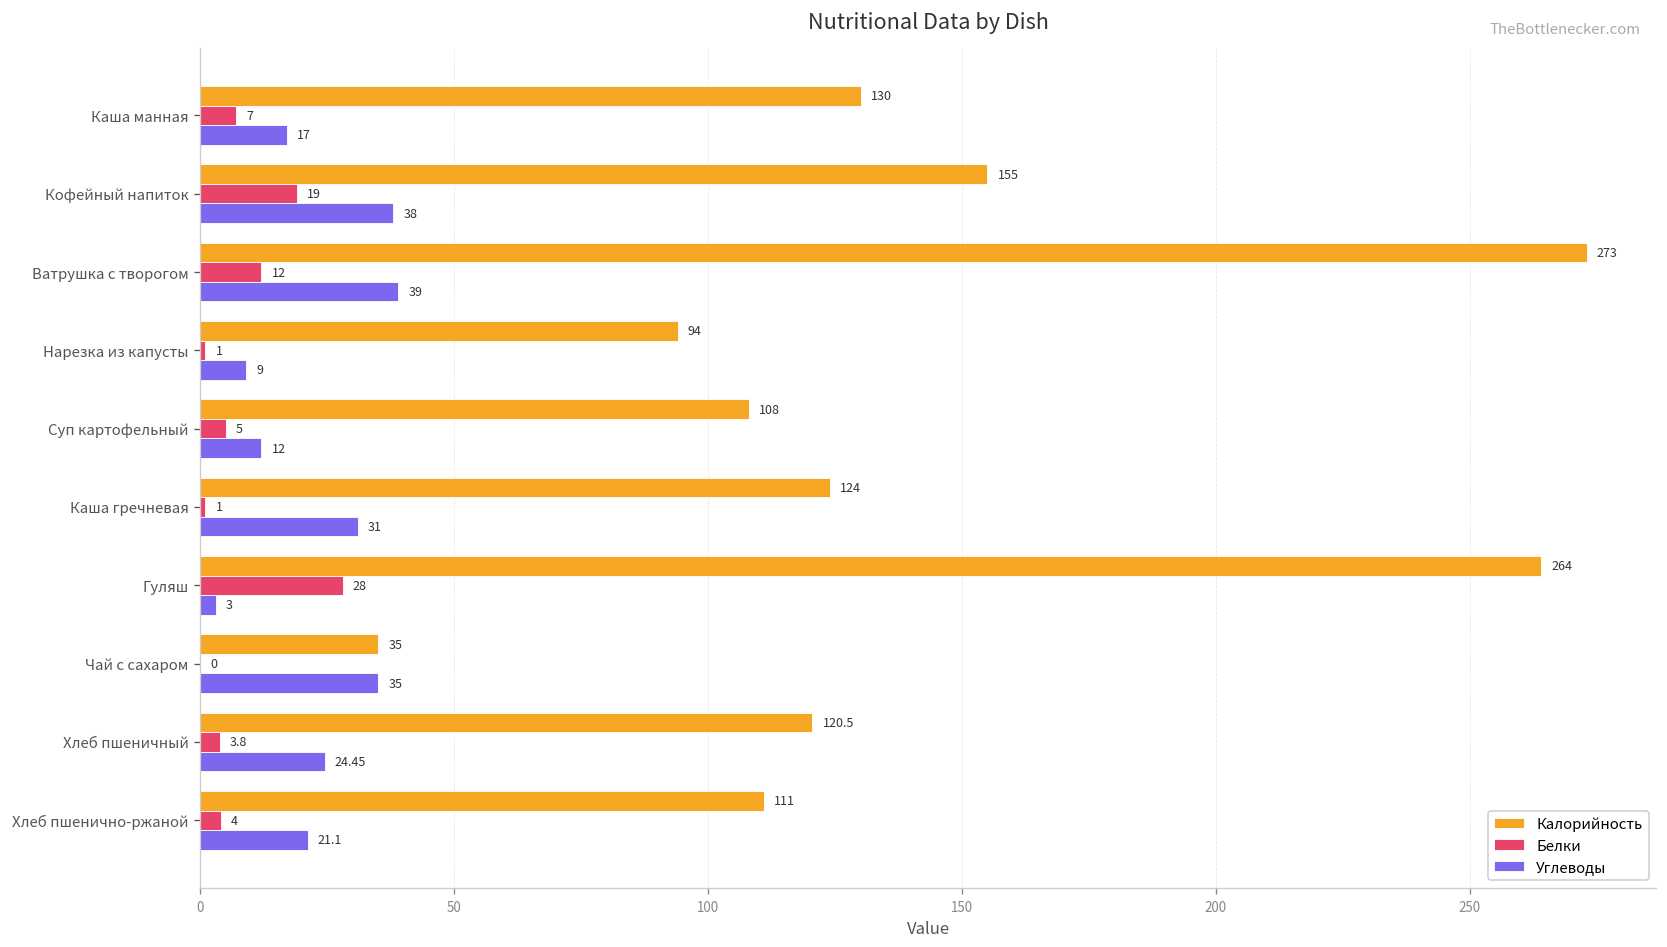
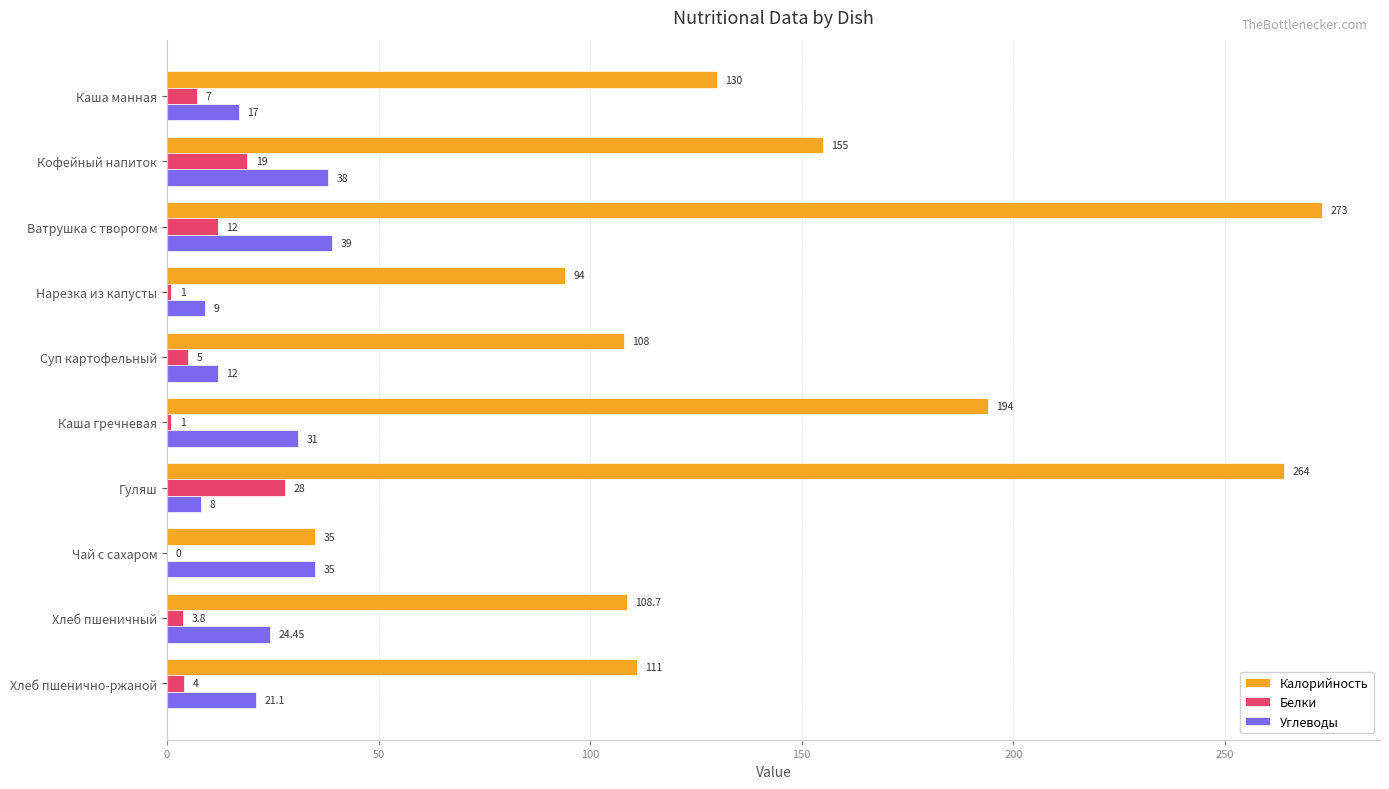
  {
    "Калорийность": {
      "Каша манная": 130,
      "Кофейный напиток": 155,
      "Ватрушка с творогом": 273,
      "Нарезка из капусты": 94,
      "Суп картофельный": 108,
-     "Каша гречневая": 124,
+     "Каша гречневая": 194,
      "Гуляш": 264,
      "Чай с сахаром": 35,
-     "Хлеб пшеничный": 120.5,
+     "Хлеб пшеничный": 108.7,
      "Хлеб пшенично-ржаной": 111
    },
    "Белки": {
      "Каша манная": 7,
      "Кофейный напиток": 19,
      "Ватрушка с творогом": 12,
      "Нарезка из капусты": 1,
      "Суп картофельный": 5,
      "Каша гречневая": 1,
      "Гуляш": 28,
      "Чай с сахаром": 0,
      "Хлеб пшеничный": 3.8,
      "Хлеб пшенично-ржаной": 4
    },
    "Углеводы": {
      "Каша манная": 17,
      "Кофейный напиток": 38,
      "Ватрушка с творогом": 39,
      "Нарезка из капусты": 9,
      "Суп картофельный": 12,
      "Каша гречневая": 31,
-     "Гуляш": 3,
+     "Гуляш": 8,
      "Чай с сахаром": 35,
      "Хлеб пшеничный": 24.45,
      "Хлеб пшенично-ржаной": 21.1
    }
  }
